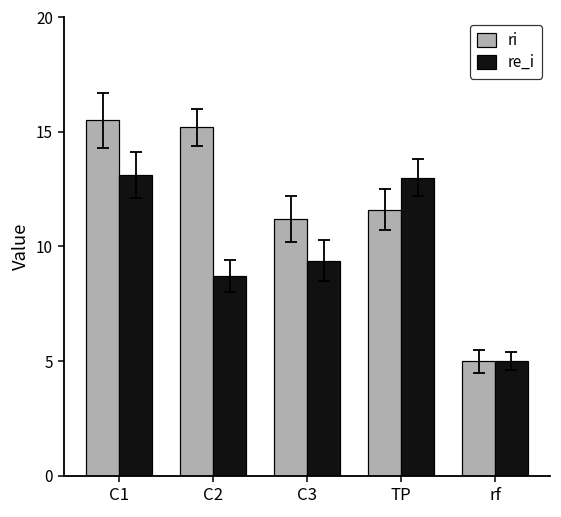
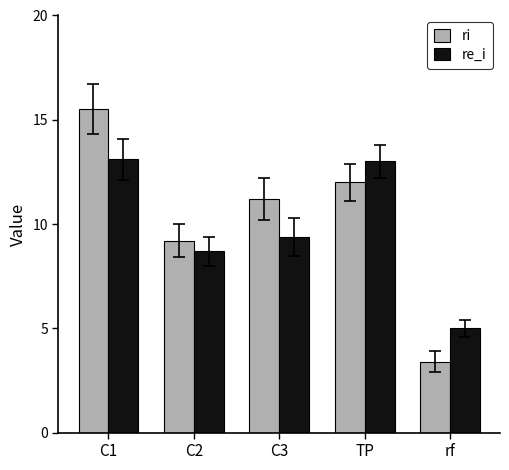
  {
    "ri": {
      "C1": 15.5,
-     "C2": 15.2,
+     "C2": 9.2,
      "C3": 11.2,
-     "TP": 11.6,
-     "rf": 5.0
+     "TP": 12.0,
+     "rf": 3.4
    },
    "re_i": {
      "C1": 13.1,
      "C2": 8.7,
      "C3": 9.4,
      "TP": 13.0,
      "rf": 5.0
    }
  }
